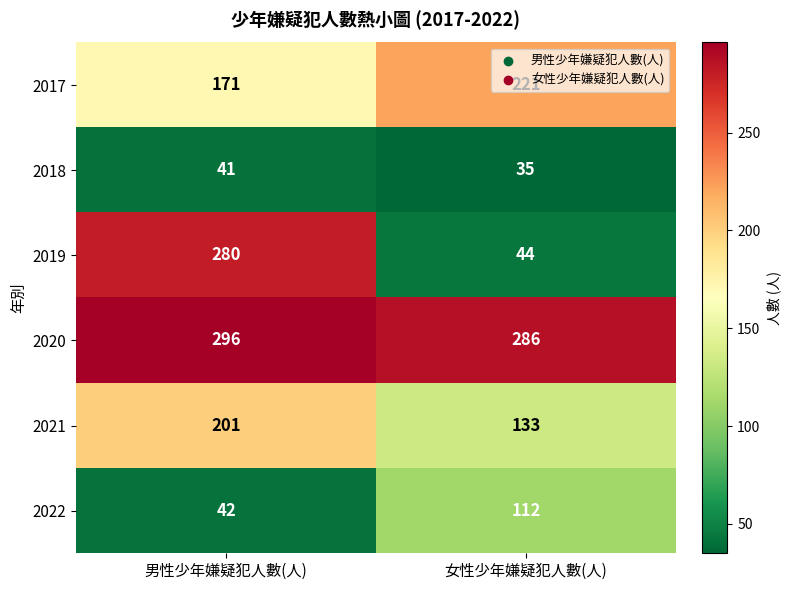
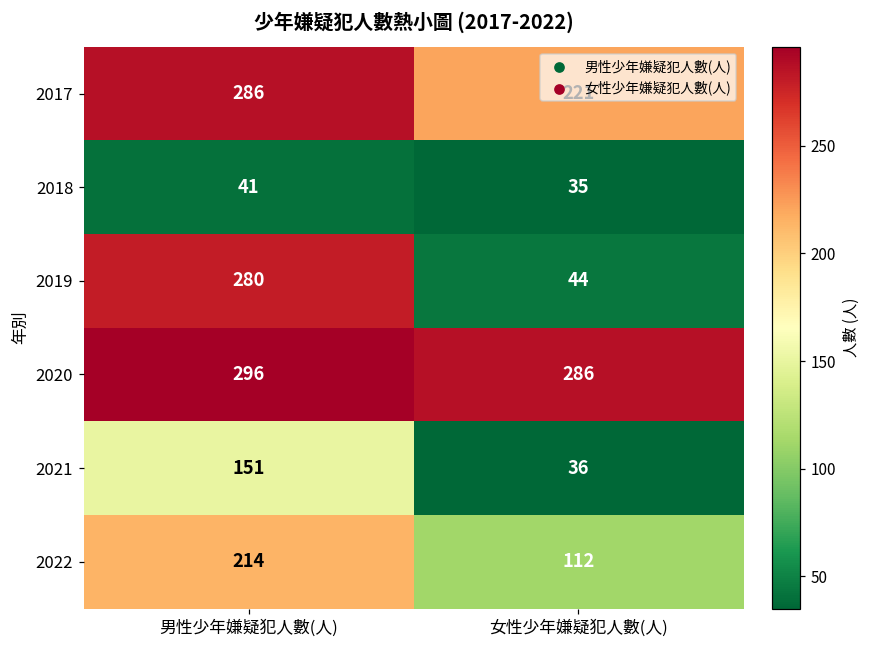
  {
    "2017": {
-     "男性少年嫌疑犯人數(人)": 171
+     "男性少年嫌疑犯人數(人)": 286
    },
    "2018": {
      "男性少年嫌疑犯人數(人)": 41,
      "女性少年嫌疑犯人數(人)": 35
    },
    "2019": {
      "男性少年嫌疑犯人數(人)": 280,
      "女性少年嫌疑犯人數(人)": 44
    },
    "2020": {
      "男性少年嫌疑犯人數(人)": 296,
      "女性少年嫌疑犯人數(人)": 286
    },
    "2021": {
-     "男性少年嫌疑犯人數(人)": 201,
-     "女性少年嫌疑犯人數(人)": 133
+     "男性少年嫌疑犯人數(人)": 151,
+     "女性少年嫌疑犯人數(人)": 36
    },
    "2022": {
-     "男性少年嫌疑犯人數(人)": 42,
+     "男性少年嫌疑犯人數(人)": 214,
      "女性少年嫌疑犯人數(人)": 112
    }
  }
